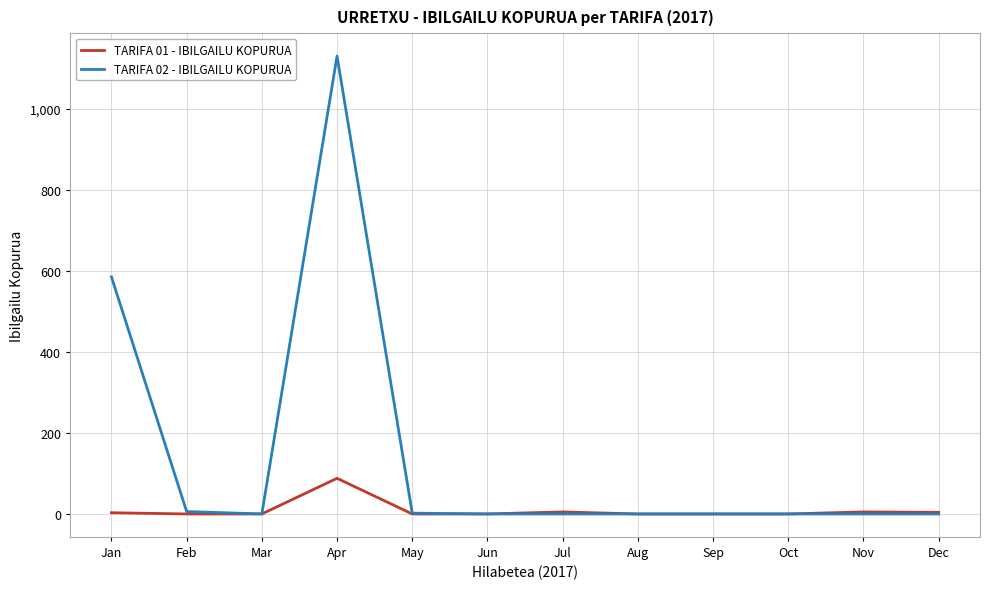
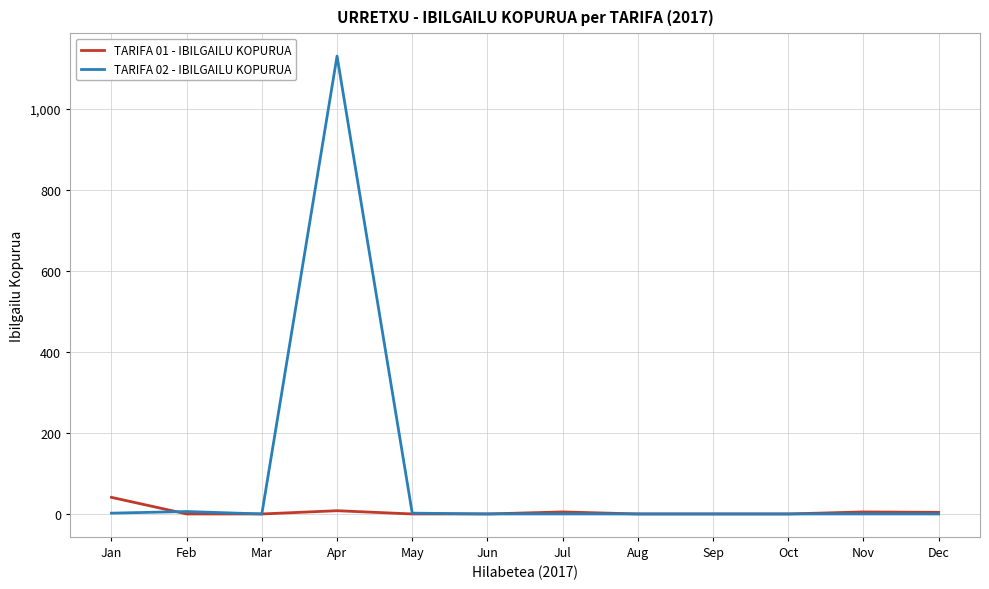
  {
    "TARIFA 01 - IBILGAILU KOPURUA": {
-     "Jan": "0",
-     "Apr": "90"
+     "Jan": "40",
+     "Apr": "10"
    },
    "TARIFA 02 - IBILGAILU KOPURUA": {
-     "Jan": "590",
+     "Jan": "0",
      "Apr": "1,130"
    }
  }
